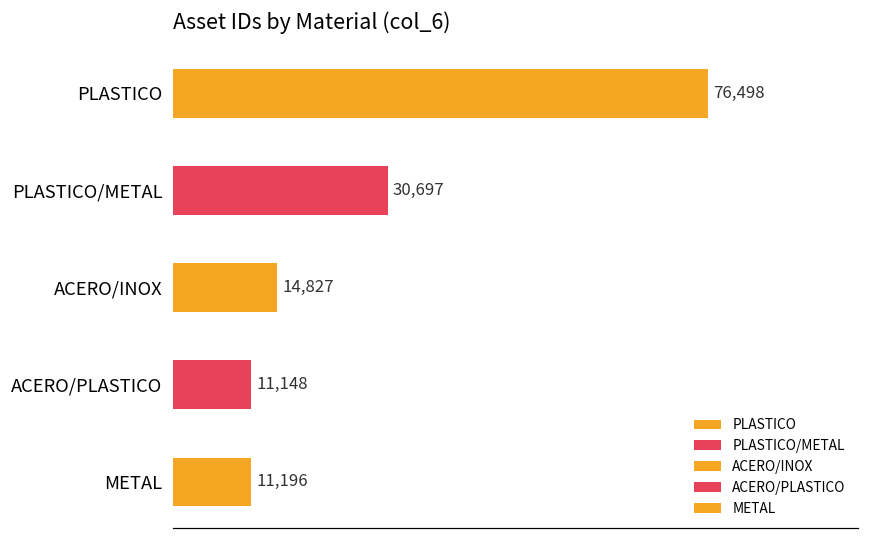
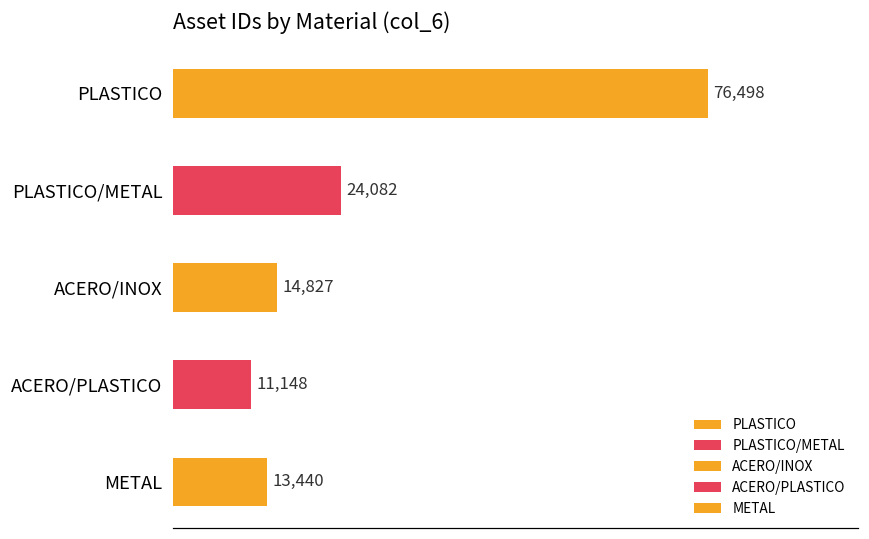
  {
    "PLASTICO": "76,498",
-   "PLASTICO/METAL": "30,697",
+   "PLASTICO/METAL": "24,082",
    "ACERO/INOX": "14,827",
    "ACERO/PLASTICO": "11,148",
-   "METAL": "11,196"
+   "METAL": "13,440"
  }
